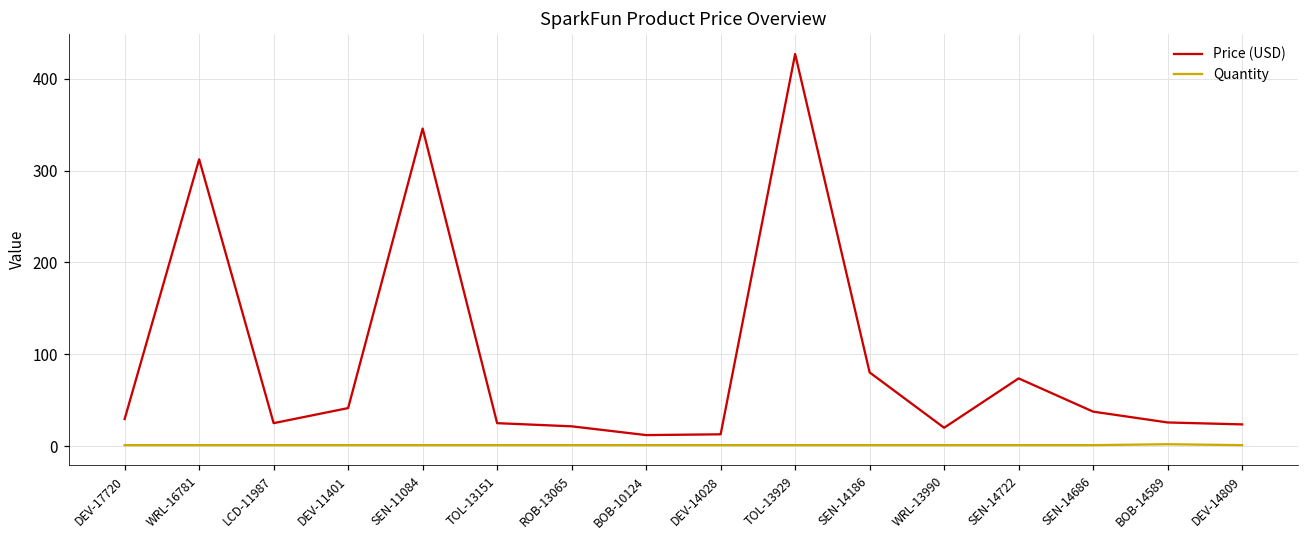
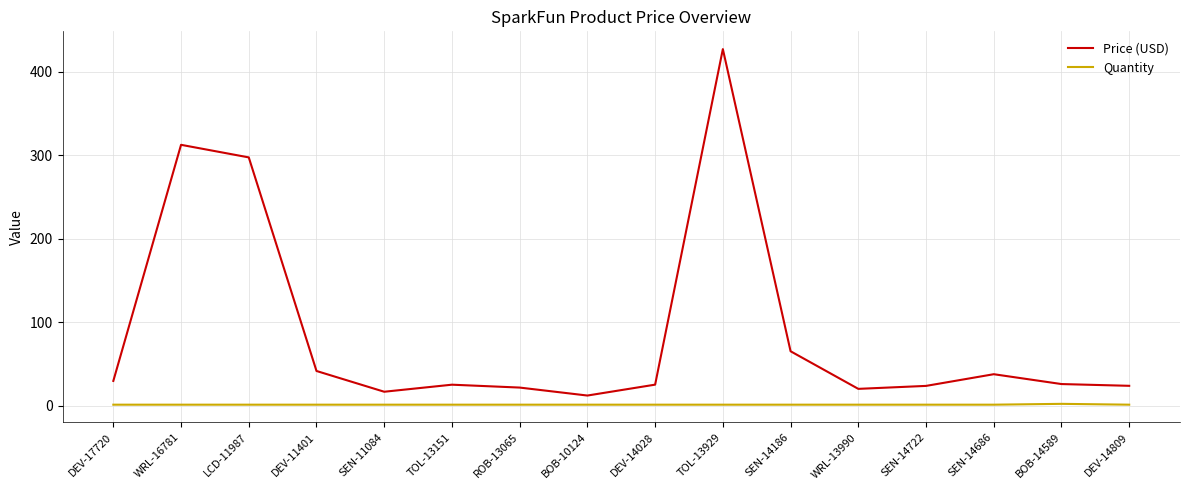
  {
    "Price (USD)": {
      "DEV-17720": 30,
      "WRL-16781": 310,
-     "LCD-11987": 20,
+     "LCD-11987": 300,
      "DEV-11401": 40,
-     "SEN-11084": 350,
+     "SEN-11084": 20,
      "TOL-13151": 20,
      "ROB-13065": 20,
      "BOB-10124": 10,
-     "DEV-14028": 10,
+     "DEV-14028": 30,
      "TOL-13929": 430,
-     "SEN-14186": 80,
+     "SEN-14186": 70,
      "WRL-13990": 20,
-     "SEN-14722": 70,
+     "SEN-14722": 20,
      "SEN-14686": 40,
      "BOB-14589": 30,
      "DEV-14809": 20
    },
    "Quantity": {
      "DEV-17720": 0,
      "WRL-16781": 0,
      "LCD-11987": 0,
      "DEV-11401": 0,
      "SEN-11084": 0,
      "TOL-13151": 0,
      "ROB-13065": 0,
      "BOB-10124": 0,
      "DEV-14028": 0,
      "TOL-13929": 0,
      "SEN-14186": 0,
      "WRL-13990": 0,
      "SEN-14722": 0,
      "SEN-14686": 0,
      "BOB-14589": 0,
      "DEV-14809": 0
    }
  }
